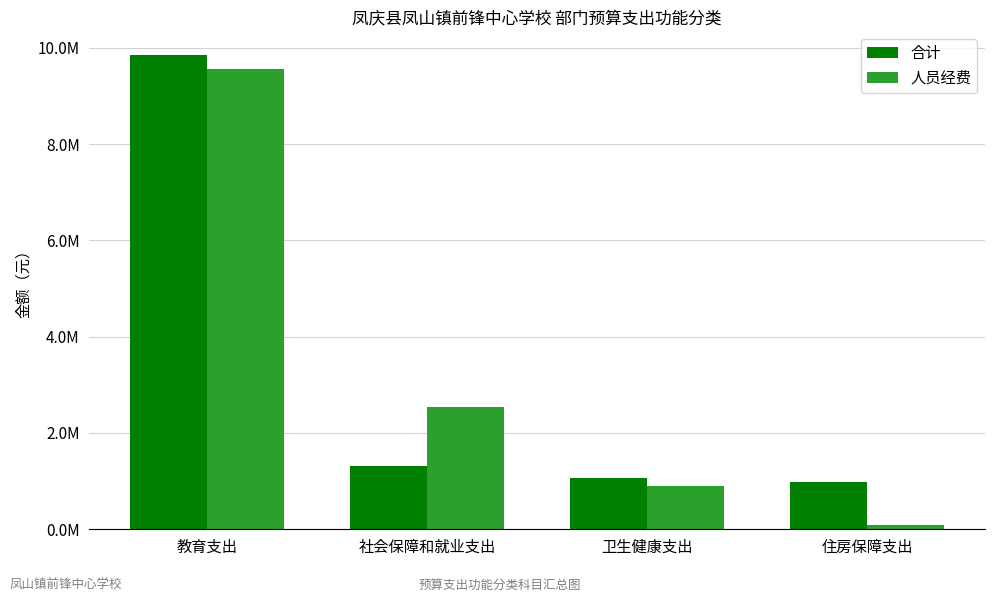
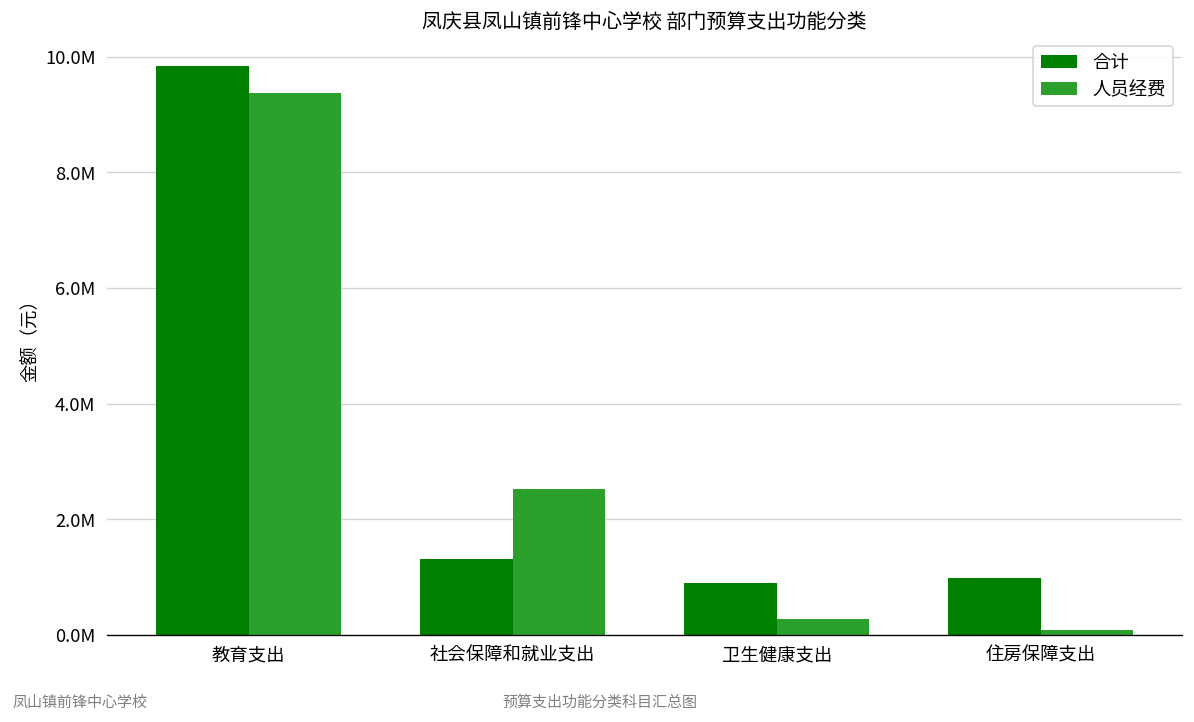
  {
    "合计": {
      "教育支出": 9800000,
      "社会保障和就业支出": 1300000,
-     "卫生健康支出": 1100000,
+     "卫生健康支出": 900000,
      "住房保障支出": 1000000
    },
    "人员经费": {
-     "教育支出": 9600000,
+     "教育支出": 9400000,
      "社会保障和就业支出": 2500000,
-     "卫生健康支出": 900000,
+     "卫生健康支出": 300000,
      "住房保障支出": 100000
    }
  }
